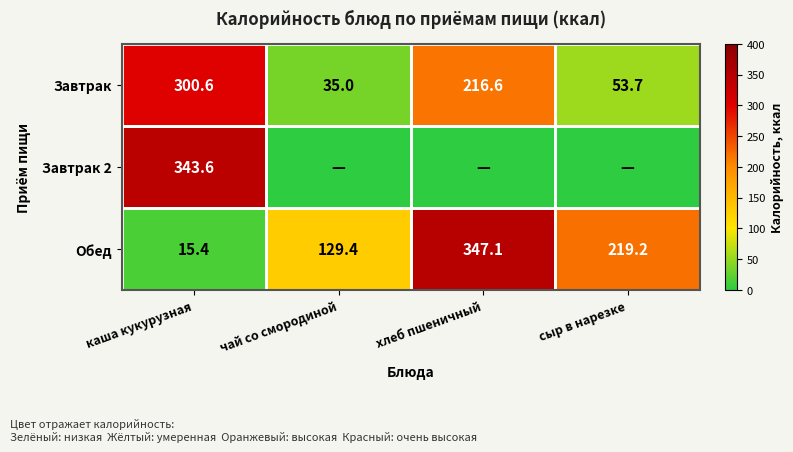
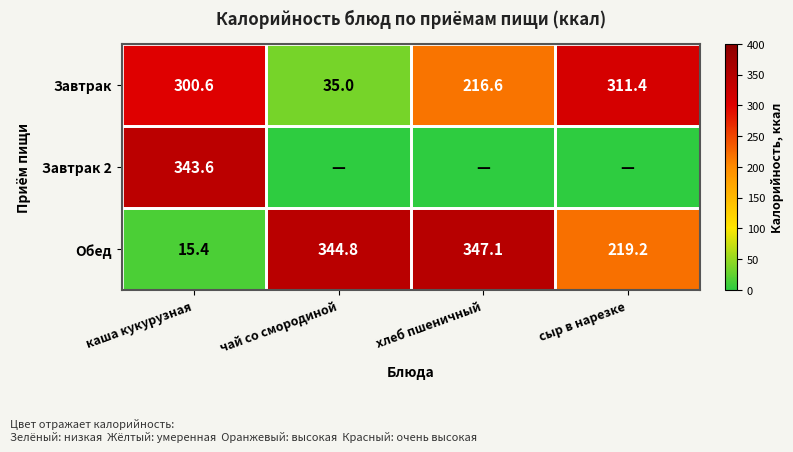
  {
    "Завтрак": {
      "каша кукурузная": 300.6,
      "чай со смородиной": 35.0,
      "хлеб пшеничный": 216.6,
-     "сыр в нарезке": 53.7
+     "сыр в нарезке": 311.4
    },
    "Завтрак 2": {
      "каша кукурузная": 343.6
    },
    "Обед": {
      "каша кукурузная": 15.4,
-     "чай со смородиной": 129.4,
+     "чай со смородиной": 344.8,
      "хлеб пшеничный": 347.1,
      "сыр в нарезке": 219.2
    }
  }
